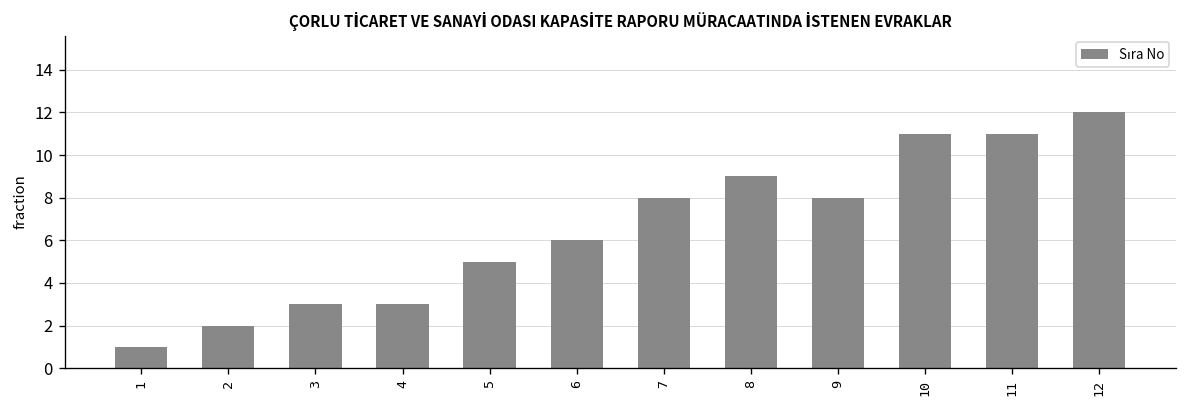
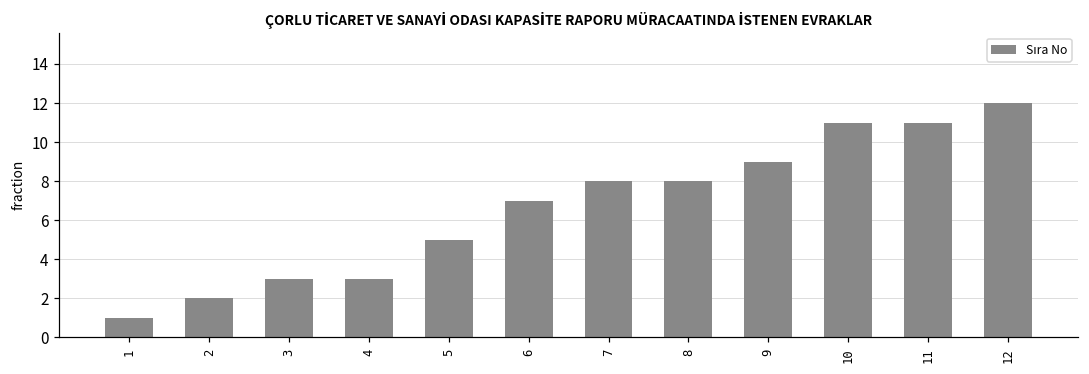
  {
    "1": 1,
    "2": 2,
    "3": 3,
    "4": 3,
    "5": 5,
-   "6": 6,
+   "6": 7,
    "7": 8,
-   "8": 9,
-   "9": 8,
+   "8": 8,
+   "9": 9,
    "10": 11,
    "11": 11,
    "12": 12
  }
